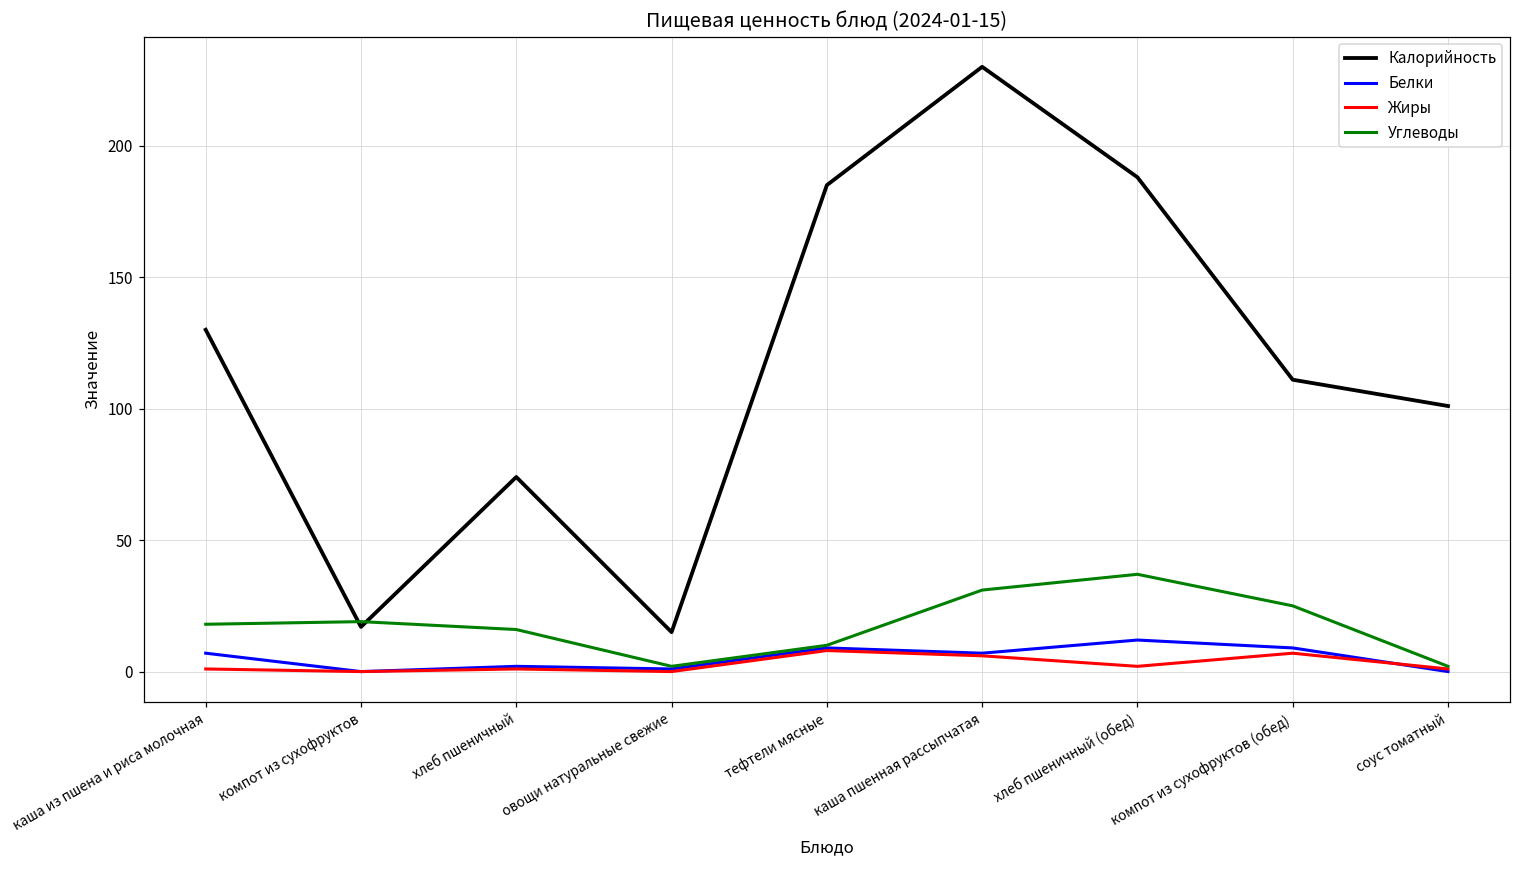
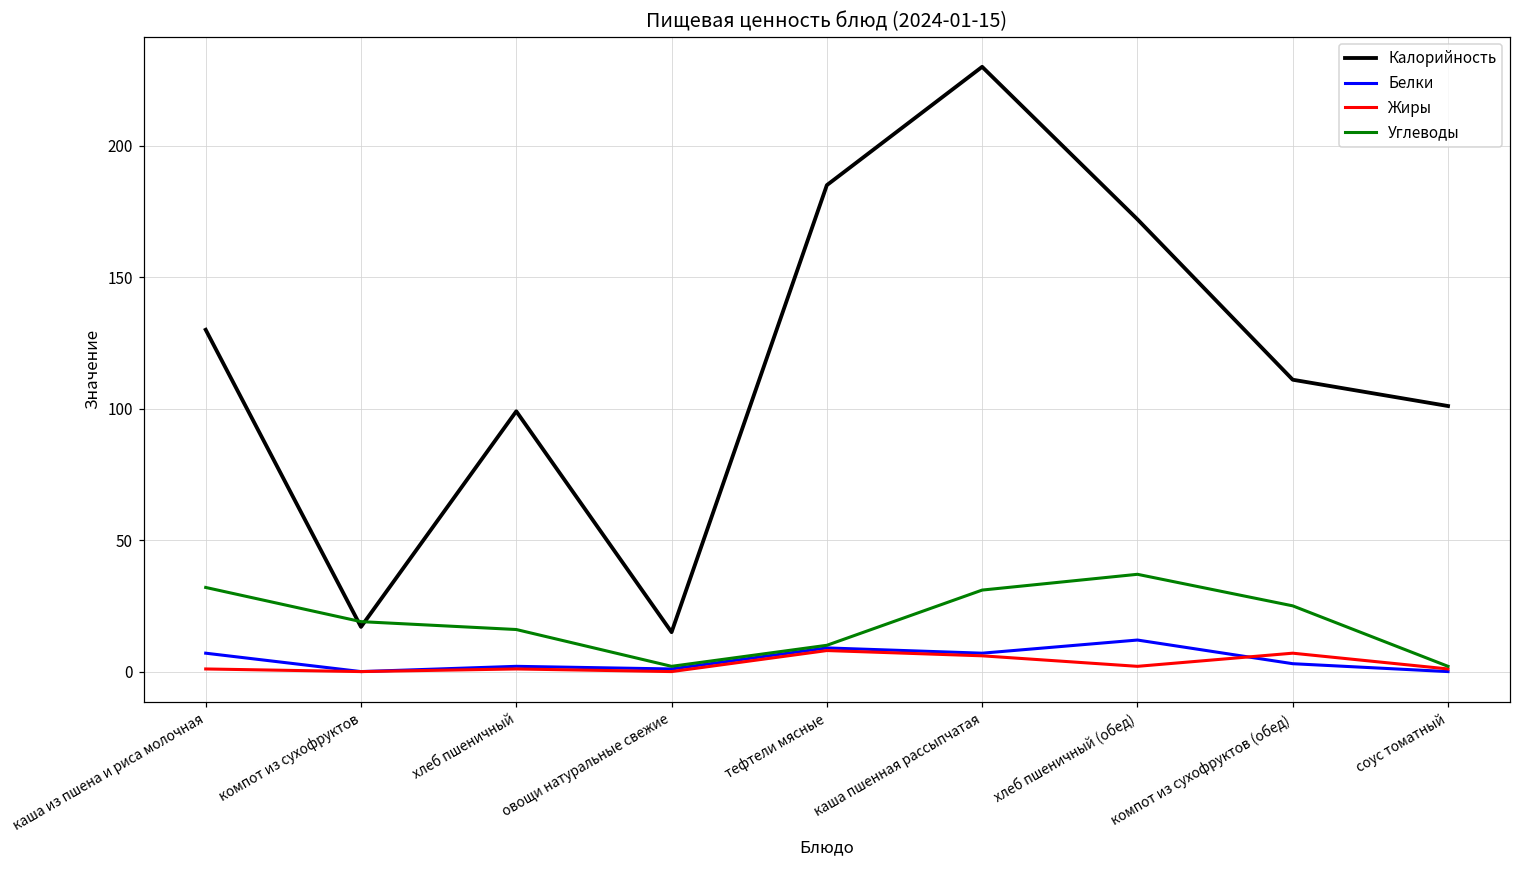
  {
    "Калорийность": {
      "каша из пшена и риса молочная": 130,
      "компот из сухофруктов": 17,
-     "хлеб пшеничный": 74,
+     "хлеб пшеничный": 99,
      "овощи натуральные свежие": 15,
      "тефтели мясные": 185,
      "каша пшенная рассыпчатая": 230,
-     "хлеб пшеничный (обед)": 188,
+     "хлеб пшеничный (обед)": 172,
      "компот из сухофруктов (обед)": 111,
      "соус томатный": 101
    },
    "Белки": {
      "каша из пшена и риса молочная": 7,
      "хлеб пшеничный (обед)": 12,
-     "компот из сухофруктов (обед)": 9
+     "компот из сухофруктов (обед)": 3
    },
    "Жиры": {
      "каша из пшена и риса молочная": 1,
      "хлеб пшеничный (обед)": 2,
      "компот из сухофруктов (обед)": 7
    },
    "Углеводы": {
-     "каша из пшена и риса молочная": 18,
+     "каша из пшена и риса молочная": 32,
      "компот из сухофруктов": 19,
      "хлеб пшеничный": 16,
      "каша пшенная рассыпчатая": 31,
      "хлеб пшеничный (обед)": 37,
      "компот из сухофруктов (обед)": 25
    }
  }
